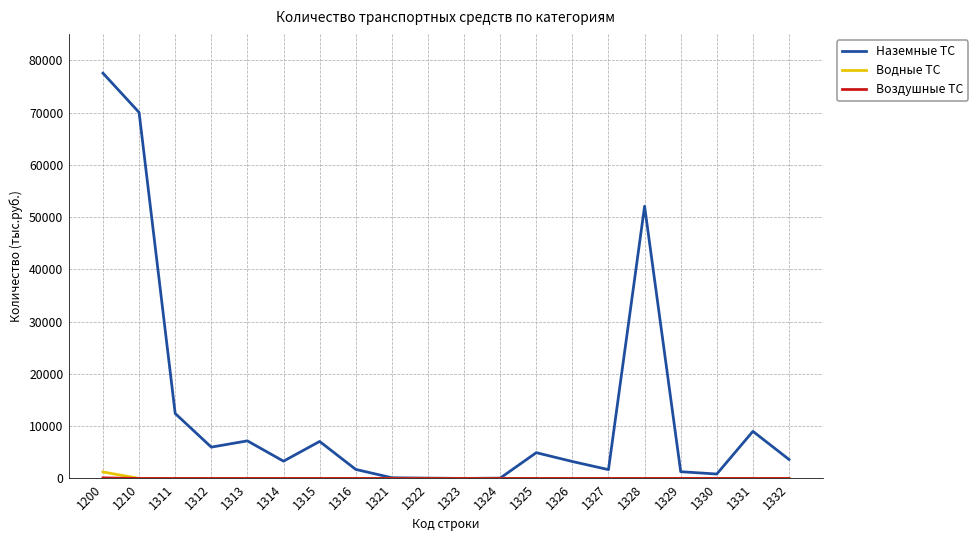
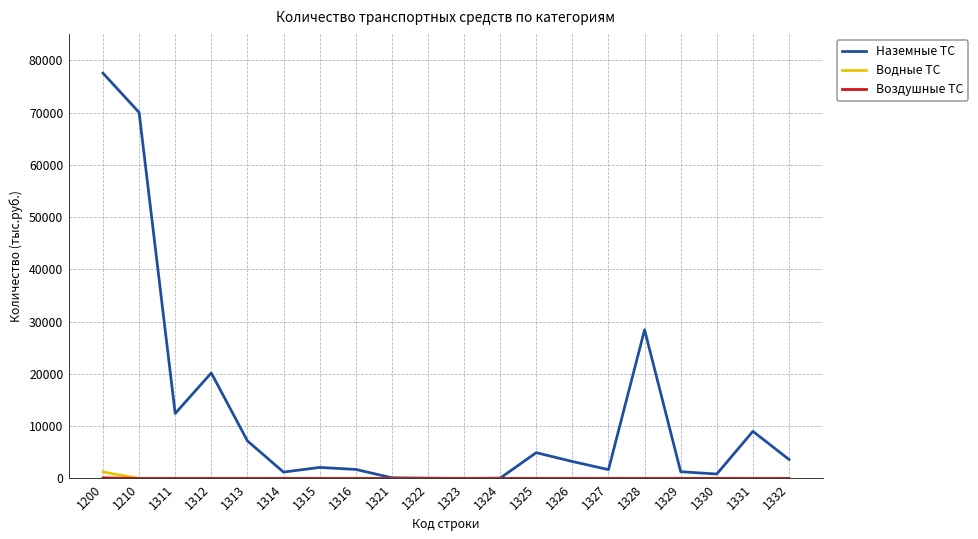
  {
    "Наземные ТС": {
      "1200": 78000,
      "1210": 70000,
      "1311": 12000,
-     "1312": 6000,
+     "1312": 20000,
      "1313": 7000,
-     "1314": 3000,
-     "1315": 7000,
+     "1314": 1000,
+     "1315": 2000,
      "1316": 2000,
      "1325": 5000,
      "1326": 3000,
      "1327": 2000,
-     "1328": 52000,
+     "1328": 28000,
      "1329": 1000,
      "1330": 1000,
      "1331": 9000,
      "1332": 4000
    },
    "Водные ТС": {
      "1200": 1000
    },
    "Воздушные ТС": {
      "1200": 0
    }
  }
